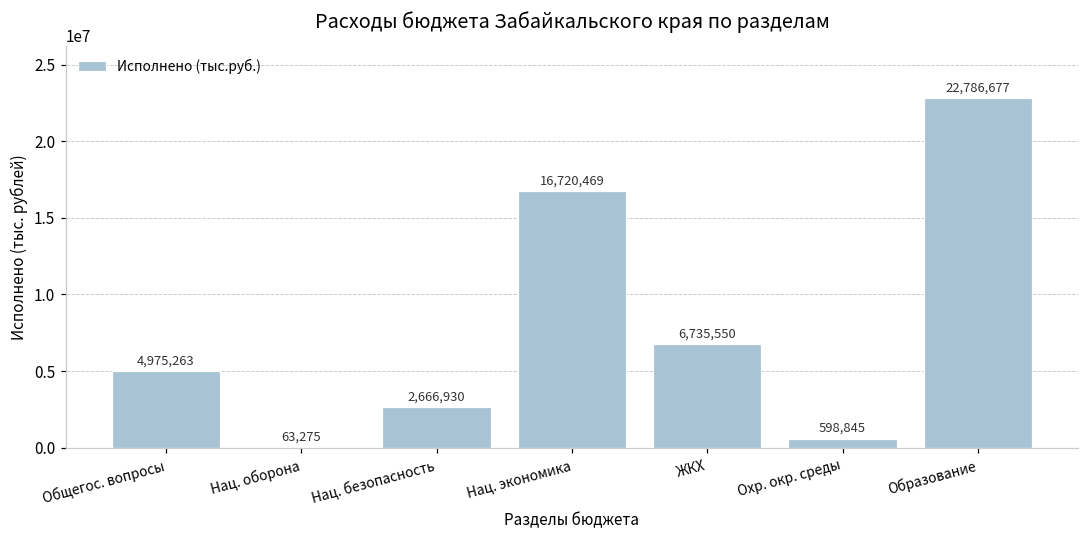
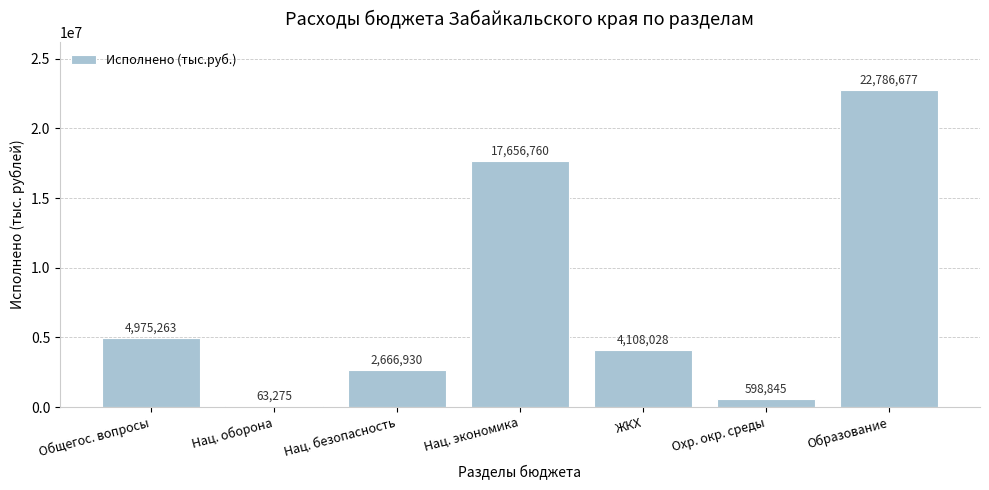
  {
    "Общегос. вопросы": "4,975,263",
    "Нац. оборона": "63,275",
    "Нац. безопасность": "2,666,930",
-   "Нац. экономика": "16,720,469",
-   "ЖКХ": "6,735,550",
+   "Нац. экономика": "17,656,760",
+   "ЖКХ": "4,108,028",
    "Охр. окр. среды": "598,845",
    "Образование": "22,786,677"
  }
